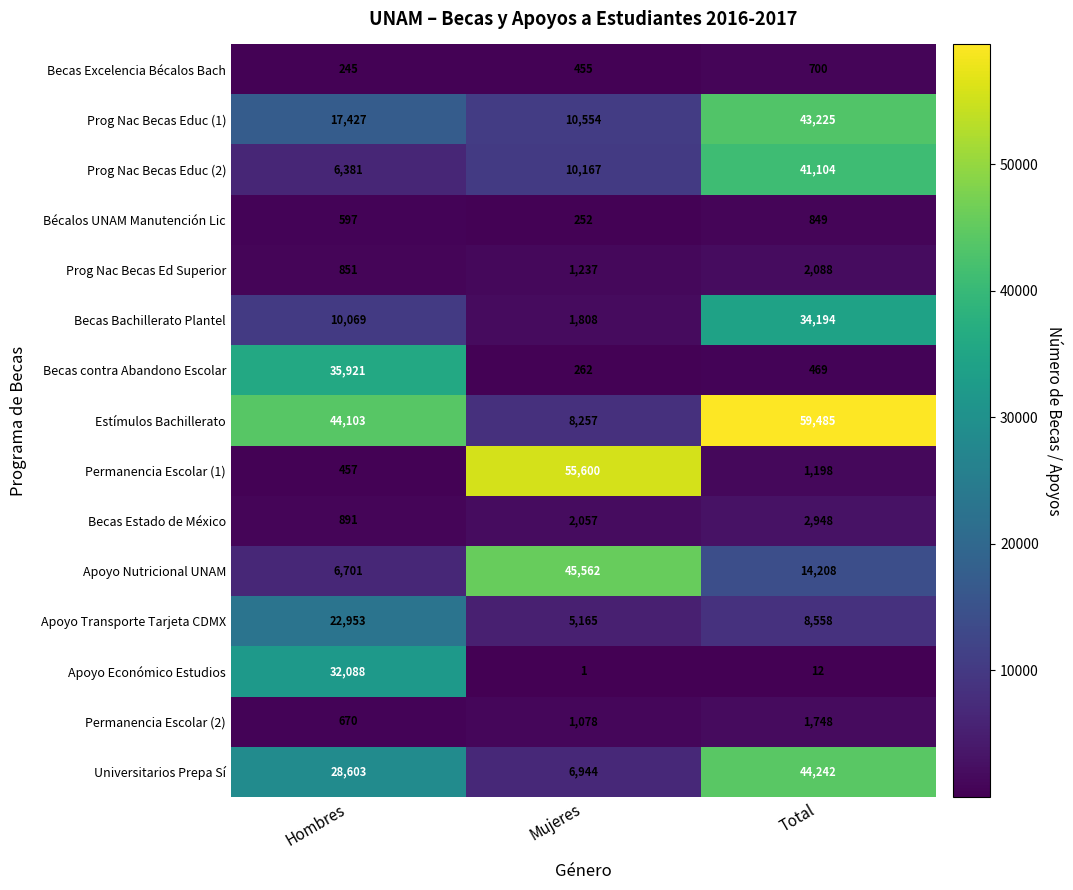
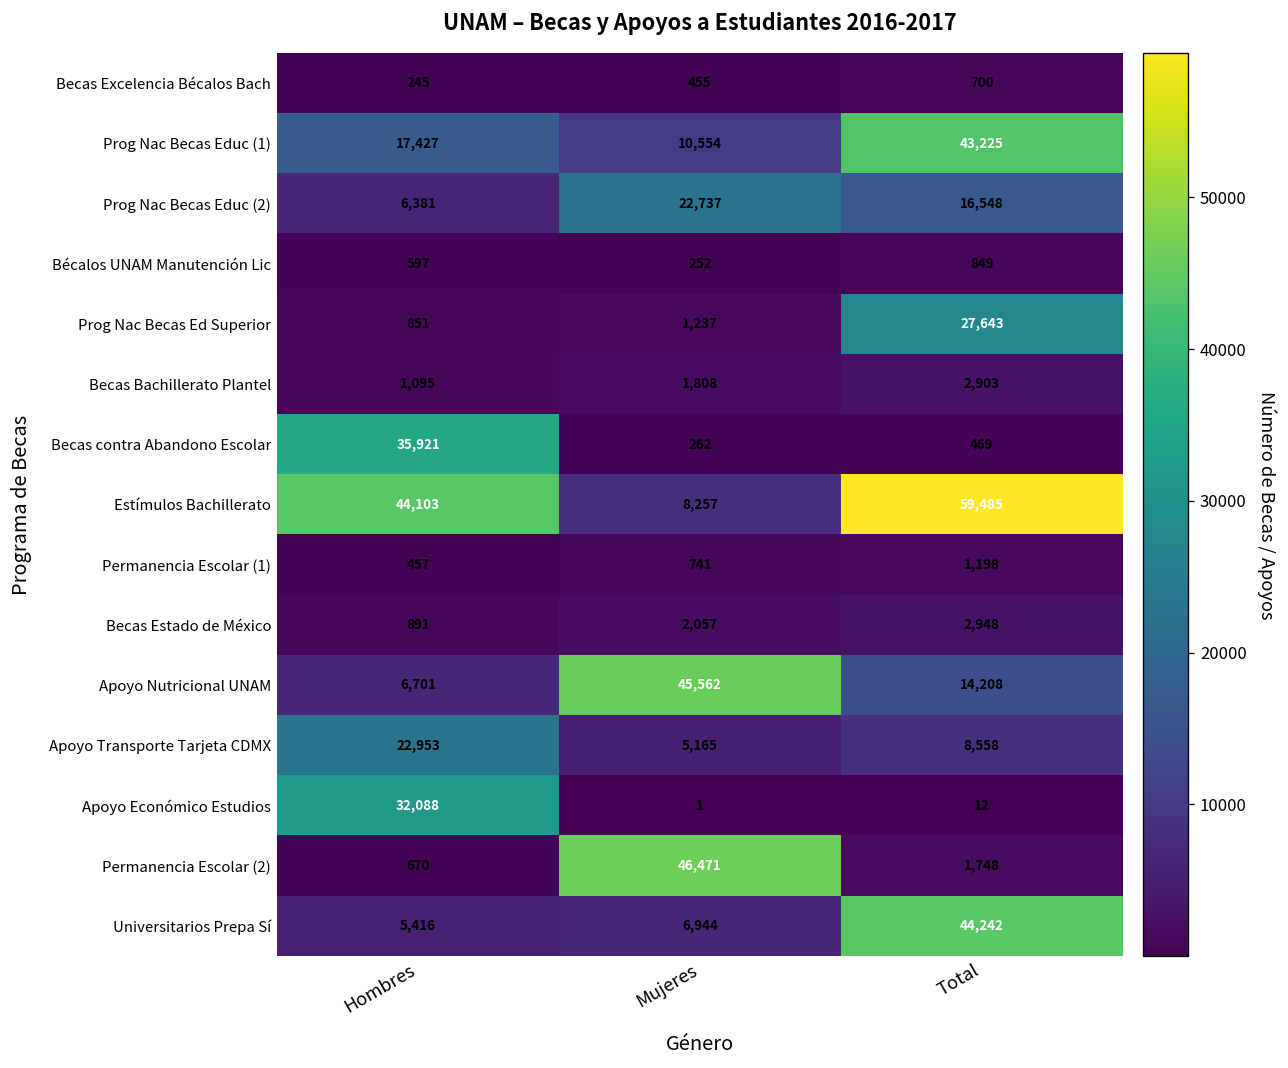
  {
    "Becas Excelencia Bécalos Bach": {
      "Hombres": "245",
      "Mujeres": "455",
      "Total": "700"
    },
    "Prog Nac Becas Educ (1)": {
      "Hombres": "17,427",
      "Mujeres": "10,554",
      "Total": "43,225"
    },
    "Prog Nac Becas Educ (2)": {
      "Hombres": "6,381",
-     "Mujeres": "10,167",
-     "Total": "41,104"
+     "Mujeres": "22,737",
+     "Total": "16,548"
    },
    "Bécalos UNAM Manutención Lic": {
      "Hombres": "597",
      "Mujeres": "252",
      "Total": "849"
    },
    "Prog Nac Becas Ed Superior": {
      "Hombres": "851",
      "Mujeres": "1,237",
-     "Total": "2,088"
+     "Total": "27,643"
    },
    "Becas Bachillerato Plantel": {
-     "Hombres": "10,069",
+     "Hombres": "1,095",
      "Mujeres": "1,808",
-     "Total": "34,194"
+     "Total": "2,903"
    },
    "Becas contra Abandono Escolar": {
      "Hombres": "35,921",
      "Mujeres": "262",
      "Total": "469"
    },
    "Estímulos Bachillerato": {
      "Hombres": "44,103",
      "Mujeres": "8,257",
      "Total": "59,485"
    },
    "Permanencia Escolar (1)": {
      "Hombres": "457",
-     "Mujeres": "55,600",
+     "Mujeres": "741",
      "Total": "1,198"
    },
    "Becas Estado de México": {
      "Hombres": "891",
      "Mujeres": "2,057",
      "Total": "2,948"
    },
    "Apoyo Nutricional UNAM": {
      "Hombres": "6,701",
      "Mujeres": "45,562",
      "Total": "14,208"
    },
    "Apoyo Transporte Tarjeta CDMX": {
      "Hombres": "22,953",
      "Mujeres": "5,165",
      "Total": "8,558"
    },
    "Apoyo Económico Estudios": {
      "Hombres": "32,088",
      "Mujeres": "1",
      "Total": "12"
    },
    "Permanencia Escolar (2)": {
      "Hombres": "670",
-     "Mujeres": "1,078",
+     "Mujeres": "46,471",
      "Total": "1,748"
    },
    "Universitarios Prepa Sí": {
-     "Hombres": "28,603",
+     "Hombres": "5,416",
      "Mujeres": "6,944",
      "Total": "44,242"
    }
  }
